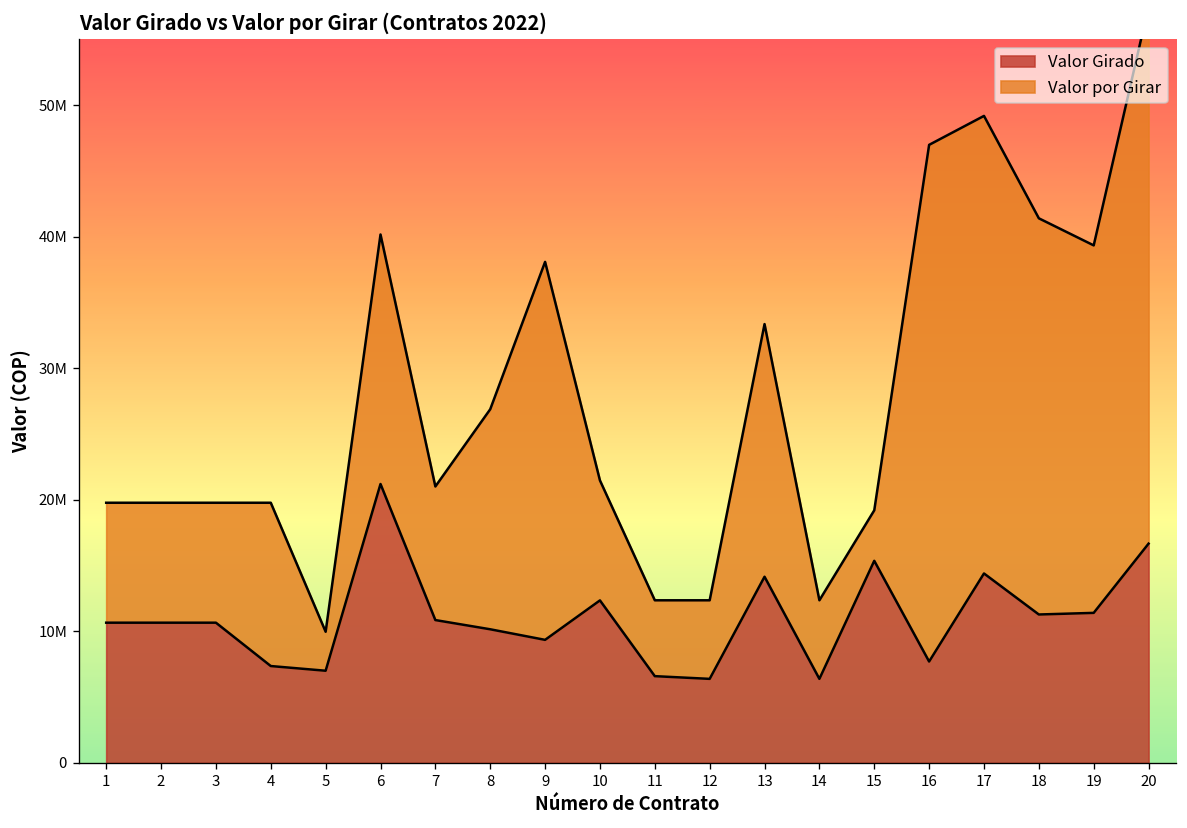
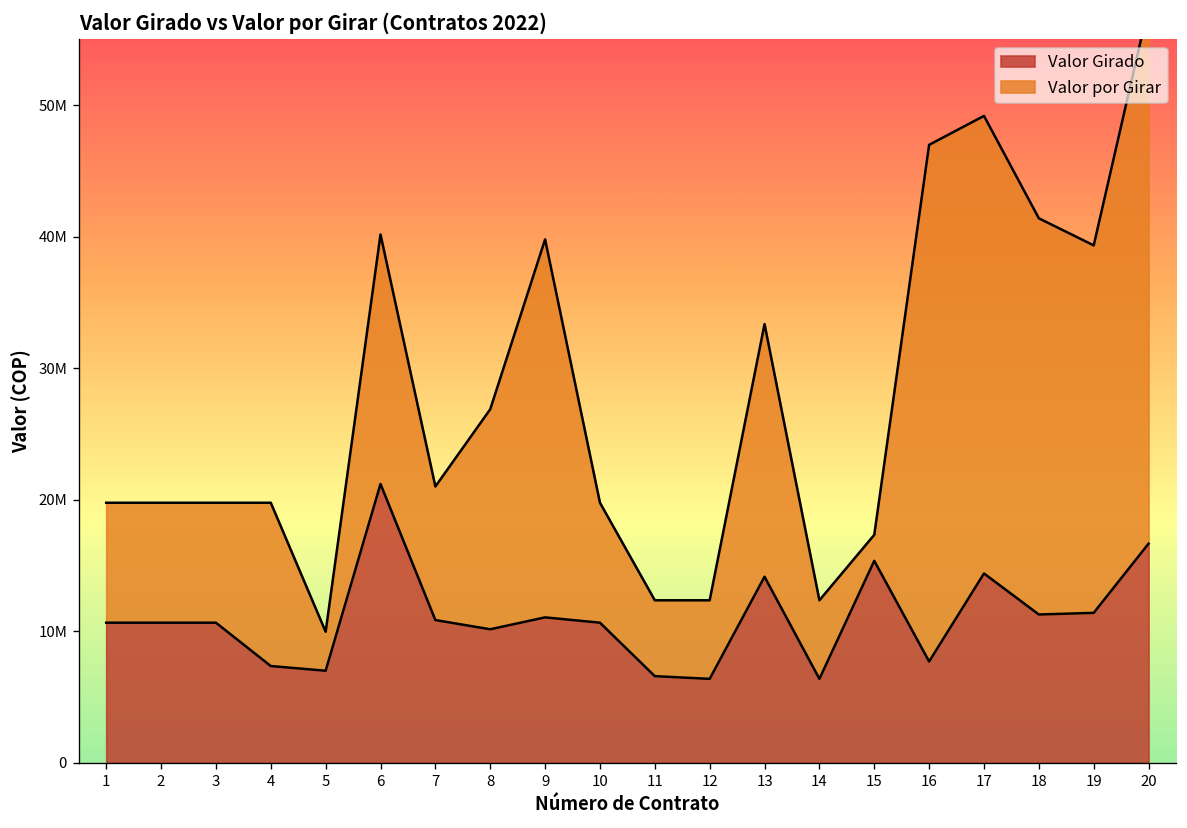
  {
    "Valor Girado": {
      "1": 10700000,
      "2": 10700000,
      "3": 10700000,
      "4": 7400000,
      "5": 7000000,
      "6": 21200000,
      "7": 10900000,
      "8": 10200000,
-     "9": 9400000,
-     "10": 12400000,
+     "9": 11100000,
+     "10": 10700000,
      "11": 6600000,
      "12": 6400000,
      "13": 14200000,
      "14": 6400000,
      "15": 15400000,
      "16": 7700000,
      "17": 14400000,
      "18": 11300000,
      "19": 11400000,
      "20": 16700000
    },
    "Valor por Girar": {
      "1": 9100000,
      "2": 9100000,
      "3": 9100000,
      "4": 12400000,
      "5": 3000000,
      "6": 19000000,
      "7": 10200000,
      "8": 16700000,
      "9": 28700000,
      "10": 9100000,
      "11": 5800000,
      "12": 6000000,
      "13": 19200000,
      "14": 6000000,
-     "15": 3800000,
+     "15": 2000000,
      "16": 39300000,
      "17": 34800000,
      "18": 30100000,
      "19": 27900000
    }
  }
